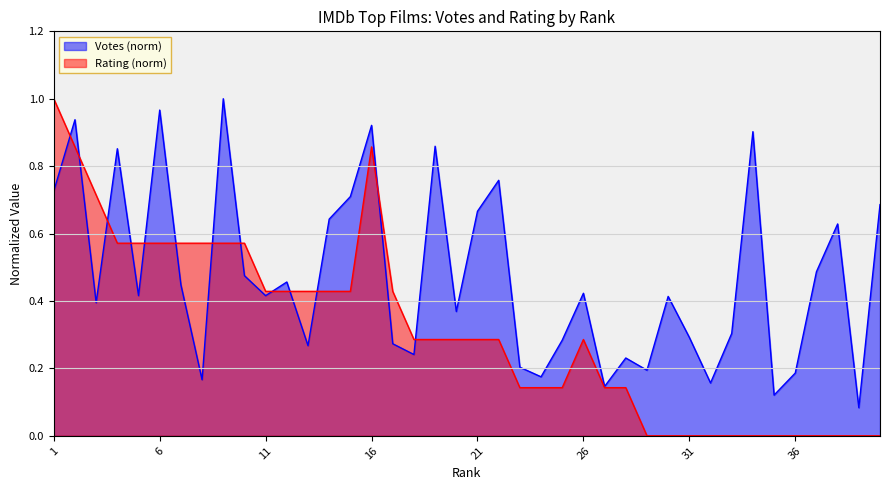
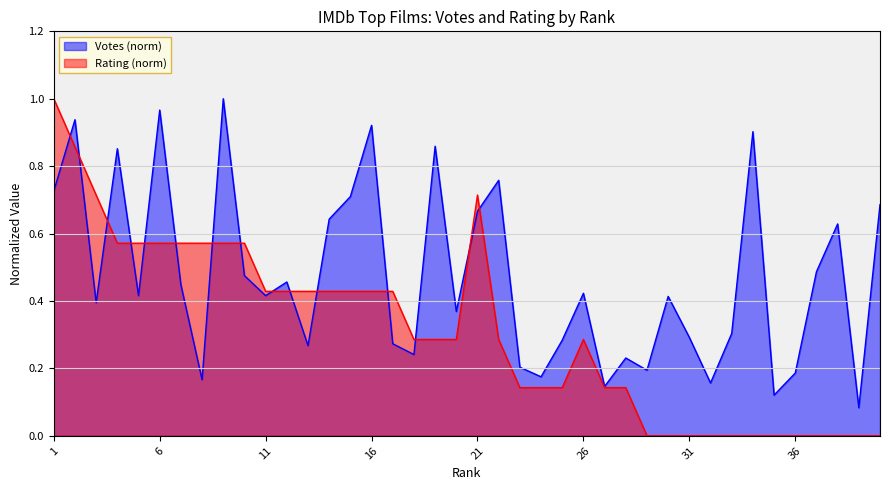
  {
    "Votes (norm)": {
      "1": 0.73,
      "6": 0.97,
      "11": 0.42,
      "16": 0.92,
      "21": 0.67,
      "26": 0.42,
      "31": 0.29,
      "36": 0.19
    },
    "Rating (norm)": {
      "1": 1.00,
      "6": 0.57,
      "11": 0.43,
-     "16": 0.86,
-     "21": 0.29,
+     "16": 0.43,
+     "21": 0.71,
      "26": 0.29,
      "31": 0.00,
      "36": 0.00
    }
  }
